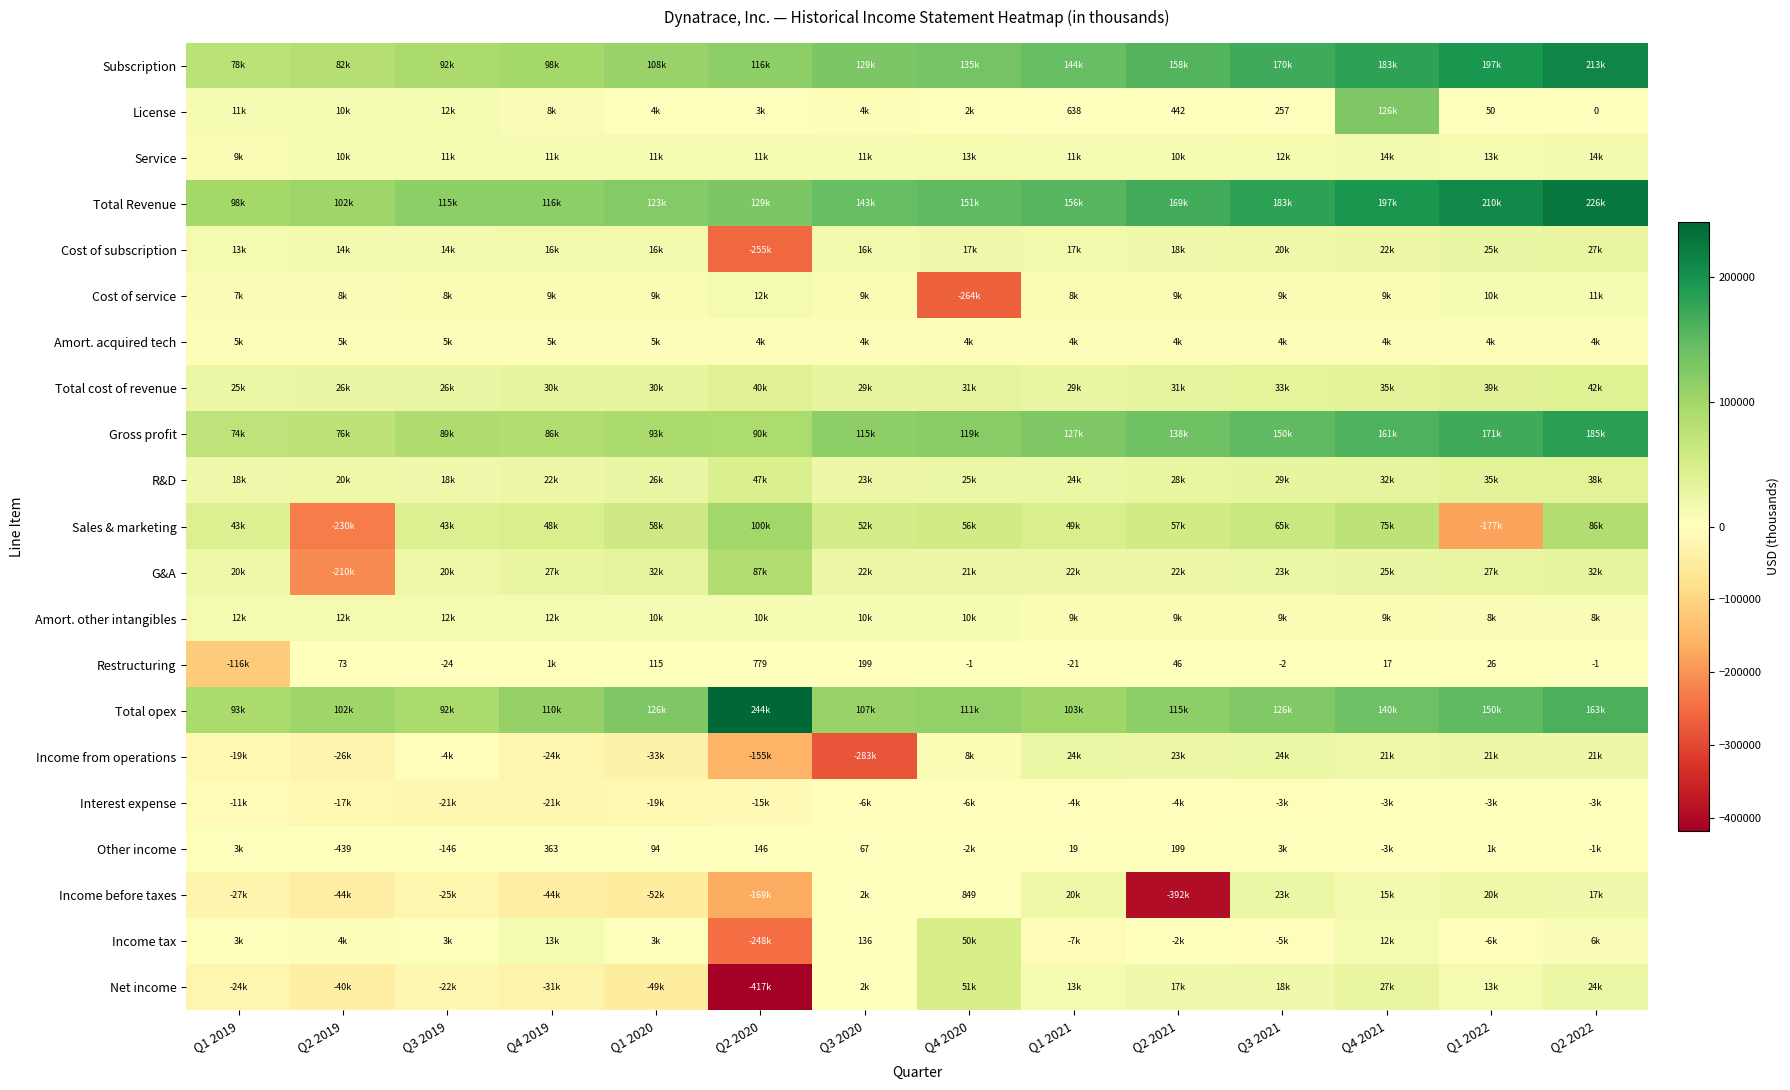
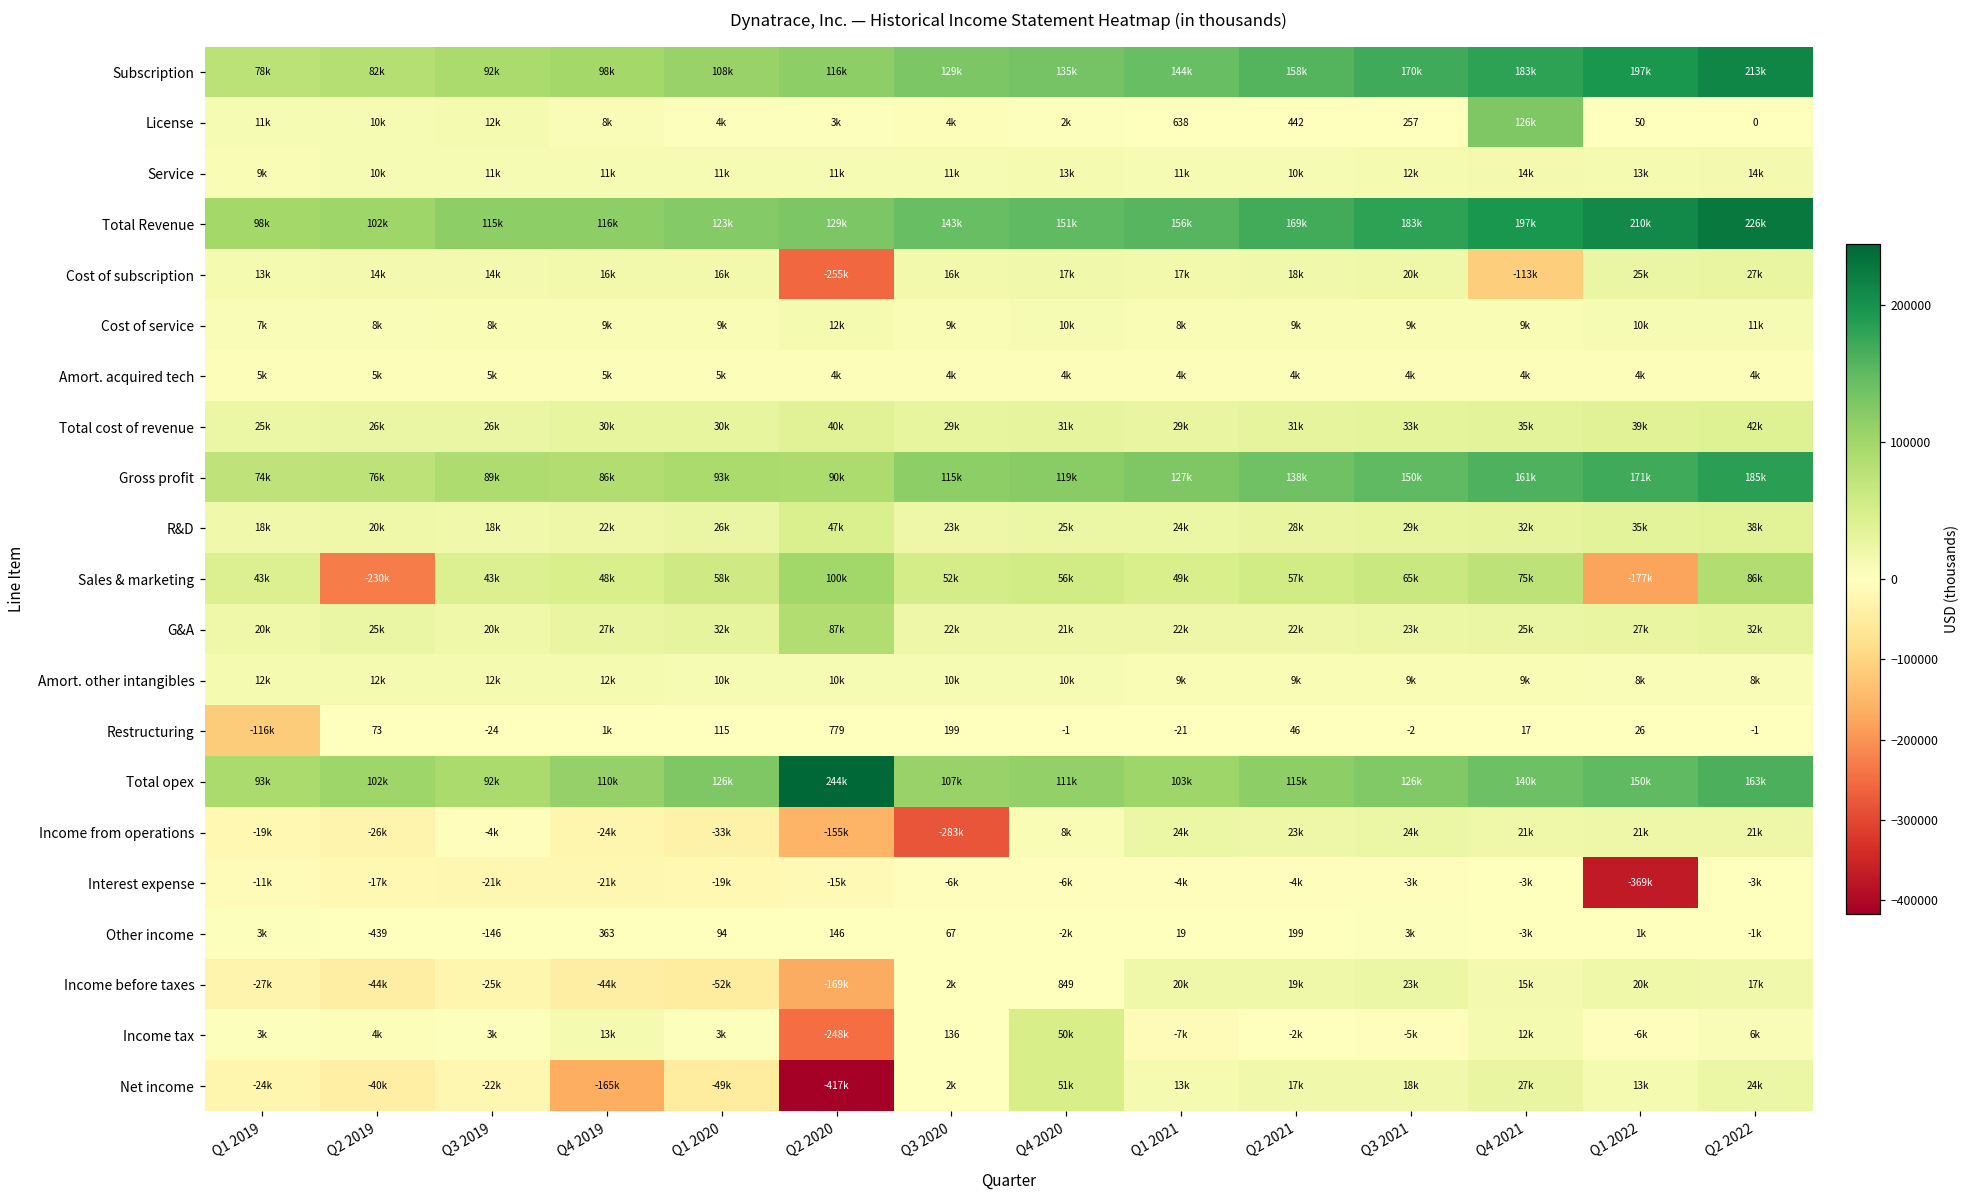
  {
    "Cost of subscription": {
      "Q1 2019": "13k",
      "Q2 2019": "14k",
      "Q3 2019": "14k",
      "Q4 2019": "16k",
      "Q1 2020": "16k",
      "Q2 2020": "-255k",
      "Q3 2020": "16k",
      "Q4 2020": "17k",
      "Q1 2021": "17k",
      "Q2 2021": "18k",
      "Q3 2021": "20k",
-     "Q4 2021": "22k",
+     "Q4 2021": "-113k",
      "Q1 2022": "25k",
      "Q2 2022": "27k"
    },
    "Cost of service": {
      "Q1 2019": "7k",
      "Q2 2019": "8k",
      "Q3 2019": "8k",
      "Q4 2019": "9k",
      "Q1 2020": "9k",
      "Q2 2020": "12k",
      "Q3 2020": "9k",
-     "Q4 2020": "-264k",
+     "Q4 2020": "10k",
      "Q1 2021": "8k",
      "Q2 2021": "9k",
      "Q3 2021": "9k",
      "Q4 2021": "9k",
      "Q1 2022": "10k",
      "Q2 2022": "11k"
    },
    "G&A": {
      "Q1 2019": "20k",
-     "Q2 2019": "-210k",
+     "Q2 2019": "25k",
      "Q3 2019": "20k",
      "Q4 2019": "27k",
      "Q1 2020": "32k",
      "Q2 2020": "87k",
      "Q3 2020": "22k",
      "Q4 2020": "21k",
      "Q1 2021": "22k",
      "Q2 2021": "22k",
      "Q3 2021": "23k",
      "Q4 2021": "25k",
      "Q1 2022": "27k",
      "Q2 2022": "32k"
    },
    "Interest expense": {
      "Q1 2019": "-11k",
      "Q2 2019": "-17k",
      "Q3 2019": "-21k",
      "Q4 2019": "-21k",
      "Q1 2020": "-19k",
      "Q2 2020": "-15k",
      "Q3 2020": "-6k",
      "Q4 2020": "-6k",
      "Q1 2021": "-4k",
      "Q2 2021": "-4k",
      "Q3 2021": "-3k",
      "Q4 2021": "-3k",
-     "Q1 2022": "-3k",
+     "Q1 2022": "-369k",
      "Q2 2022": "-3k"
    },
    "Income before taxes": {
      "Q1 2019": "-27k",
      "Q2 2019": "-44k",
      "Q3 2019": "-25k",
      "Q4 2019": "-44k",
      "Q1 2020": "-52k",
      "Q2 2020": "-169k",
      "Q3 2020": "2k",
      "Q4 2020": "849",
      "Q1 2021": "20k",
-     "Q2 2021": "-392k",
+     "Q2 2021": "19k",
      "Q3 2021": "23k",
      "Q4 2021": "15k",
      "Q1 2022": "20k",
      "Q2 2022": "17k"
    },
    "Net income": {
      "Q1 2019": "-24k",
      "Q2 2019": "-40k",
      "Q3 2019": "-22k",
-     "Q4 2019": "-31k",
+     "Q4 2019": "-165k",
      "Q1 2020": "-49k",
      "Q2 2020": "-417k",
      "Q3 2020": "2k",
      "Q4 2020": "51k",
      "Q1 2021": "13k",
      "Q2 2021": "17k",
      "Q3 2021": "18k",
      "Q4 2021": "27k",
      "Q1 2022": "13k",
      "Q2 2022": "24k"
    }
  }
